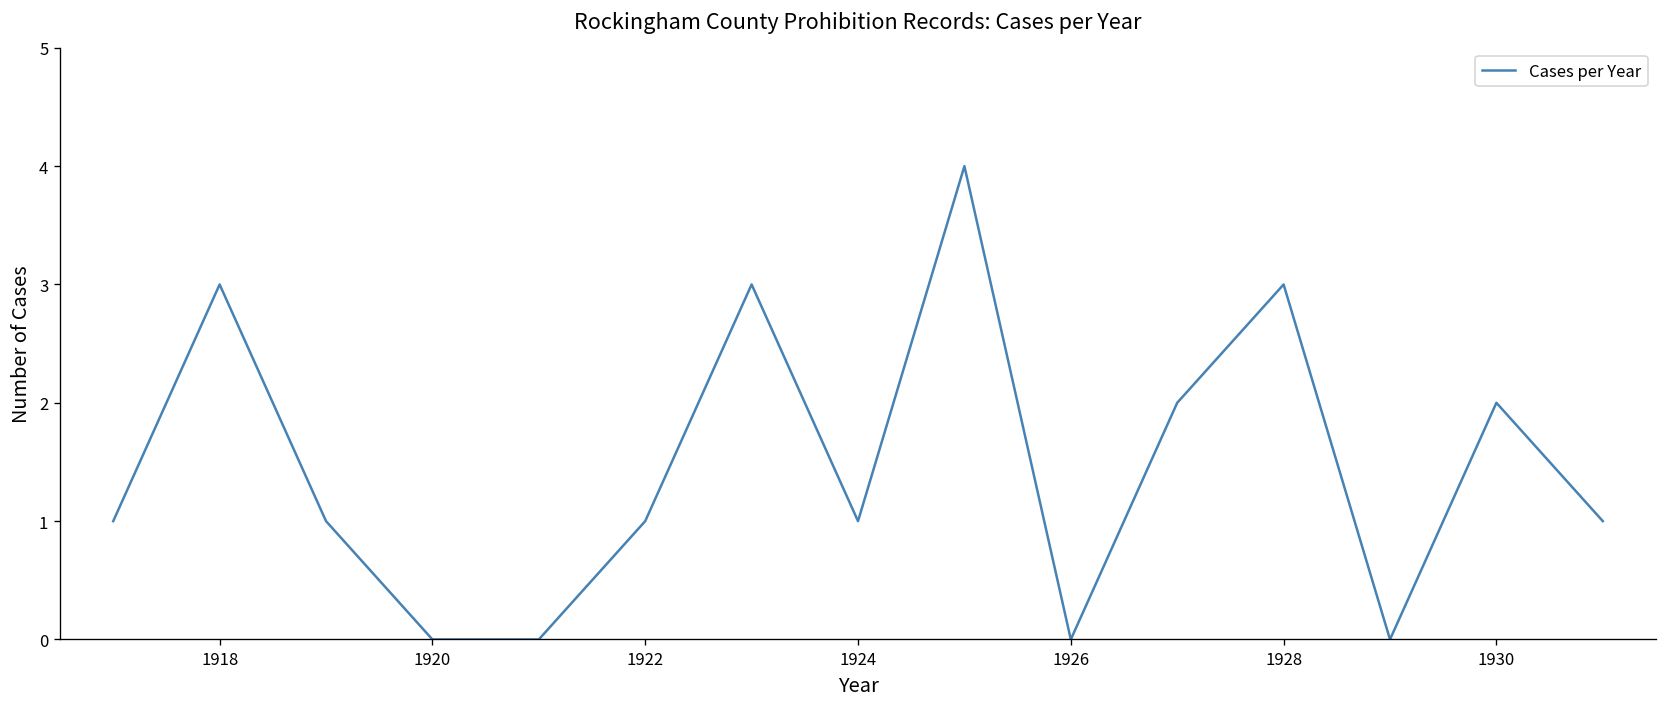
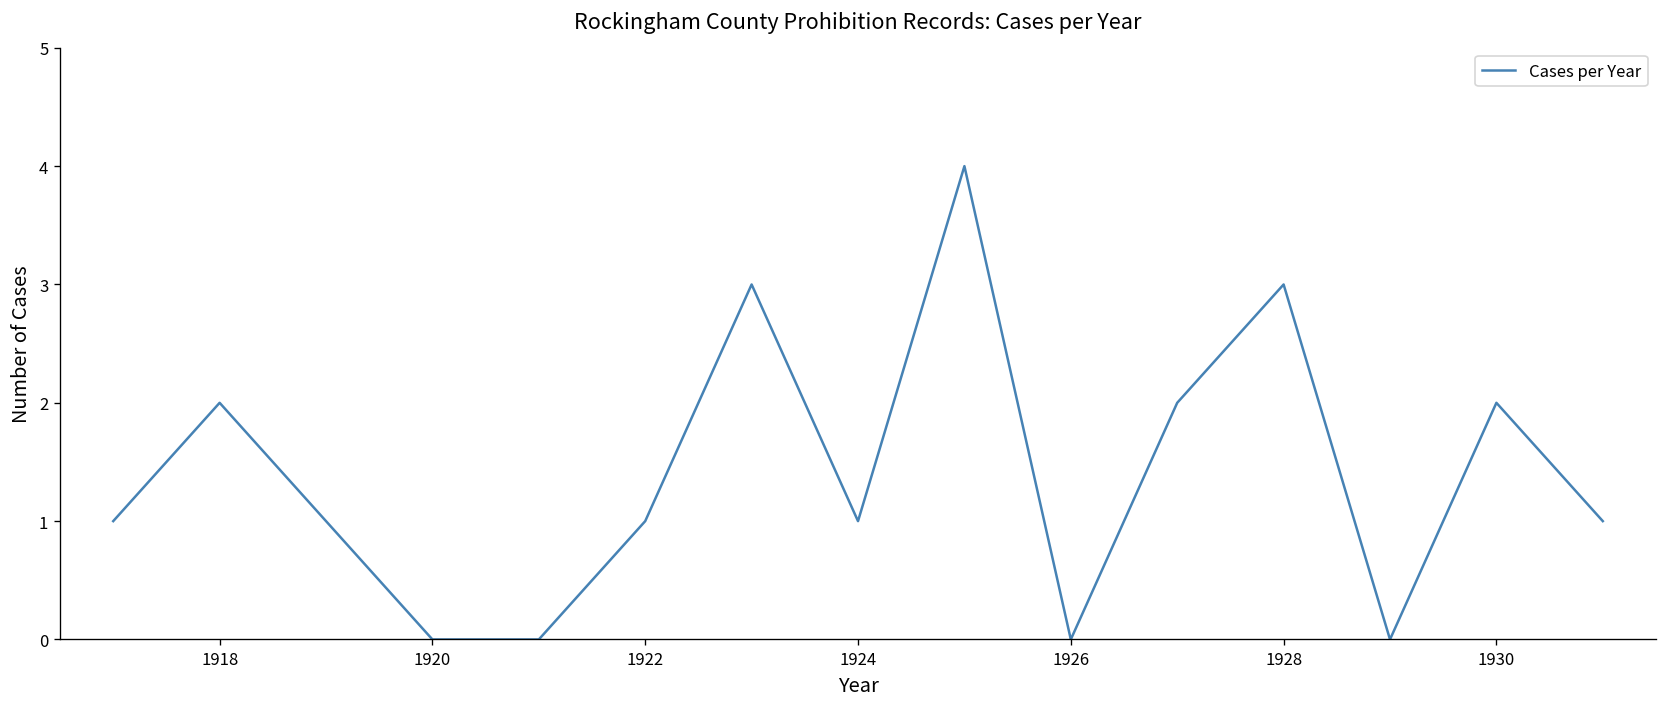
  {
-   "1918": 3,
+   "1918": 2,
    "1920": 0,
    "1922": 1,
    "1924": 1,
    "1926": 0,
    "1928": 3,
    "1930": 2
  }
